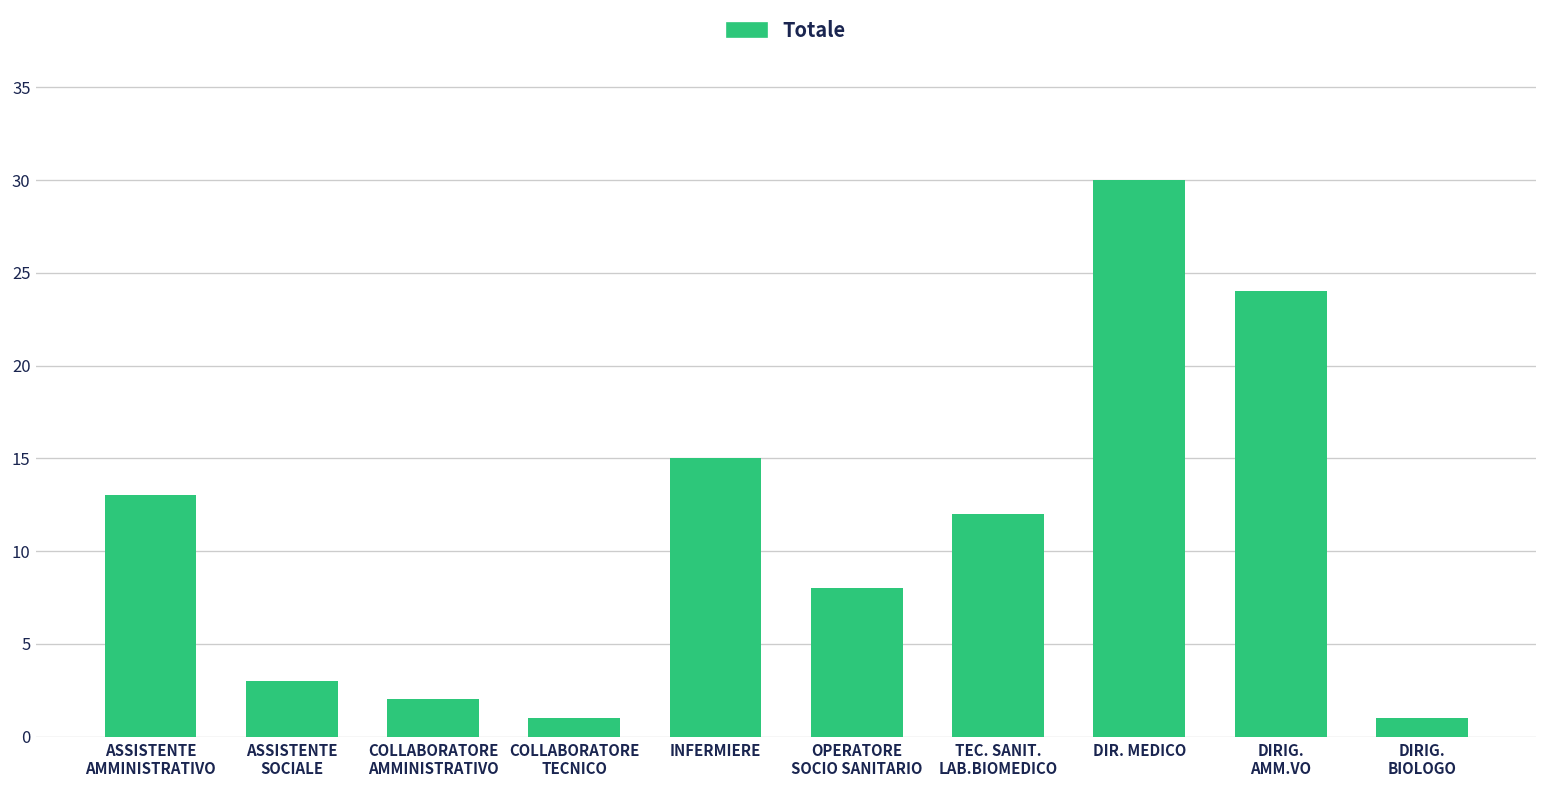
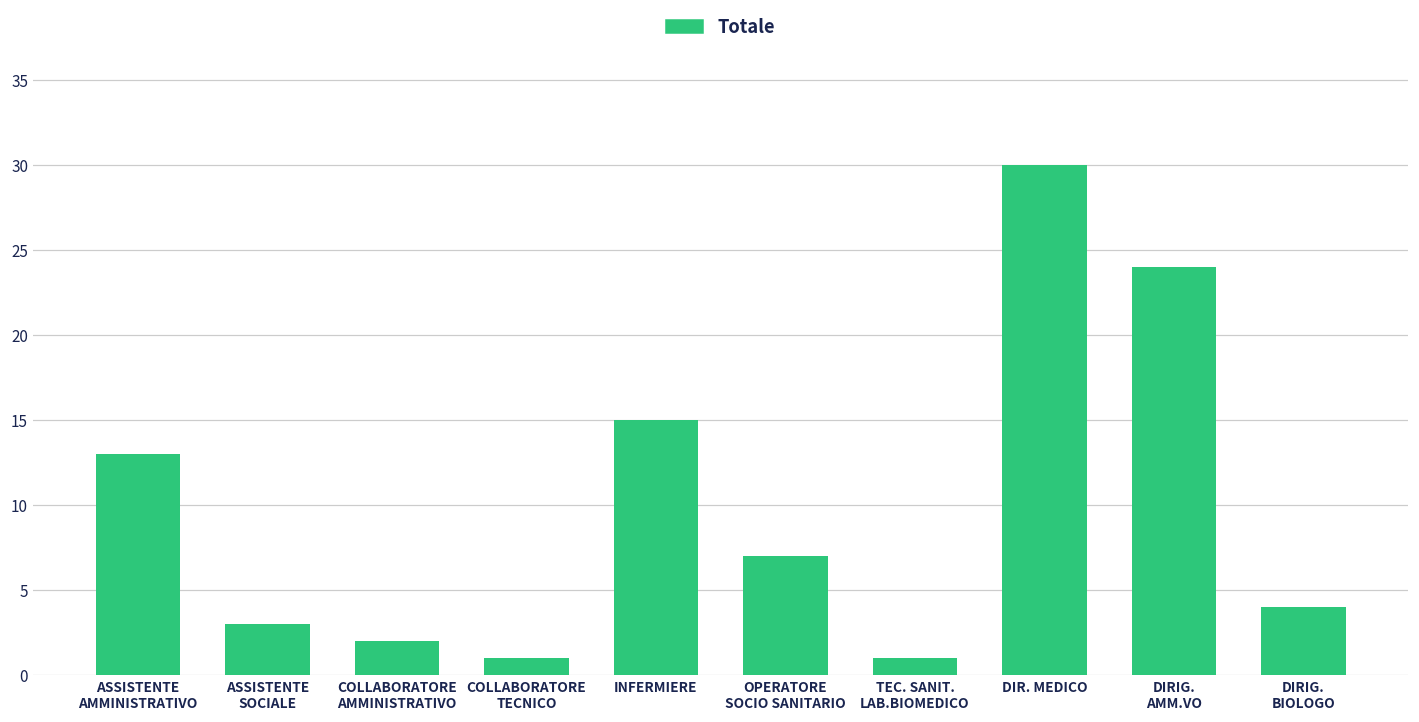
  {
    "ASSISTENTE AMMINISTRATIVO": 13,
    "ASSISTENTE SOCIALE": 3,
    "COLLABORATORE AMMINISTRATIVO": 2,
    "COLLABORATORE TECNICO": 1,
    "INFERMIERE": 15,
-   "OPERATORE SOCIO SANITARIO": 8,
-   "TEC. SANIT. LAB.BIOMEDICO": 12,
+   "OPERATORE SOCIO SANITARIO": 7,
+   "TEC. SANIT. LAB.BIOMEDICO": 1,
    "DIR. MEDICO": 30,
    "DIRIG. AMM.VO": 24,
-   "DIRIG. BIOLOGO": 1
+   "DIRIG. BIOLOGO": 4
  }
